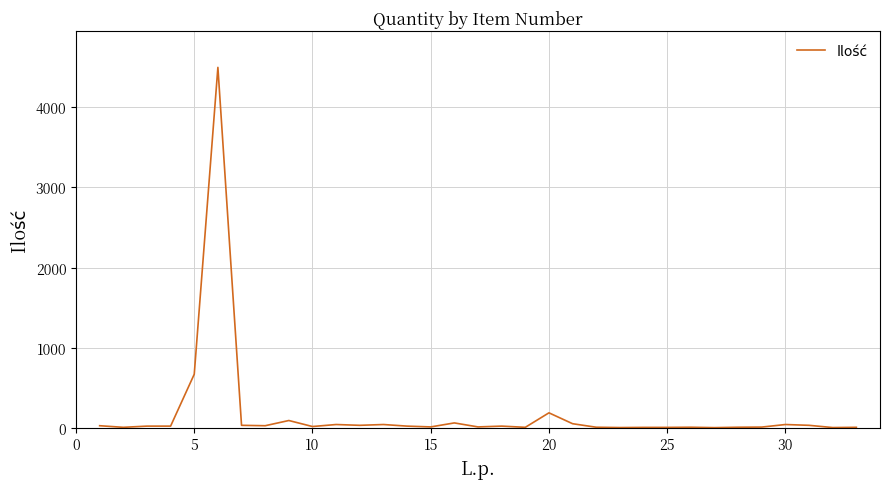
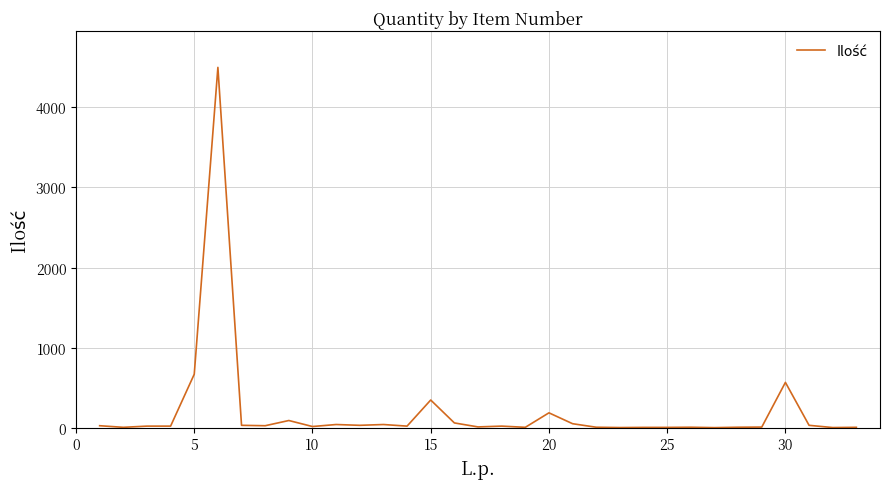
  {
    "5": 700,
    "10": 0,
-   "15": 0,
+   "15": 300,
    "20": 200,
    "25": 0,
-   "30": 0
+   "30": 600
  }
